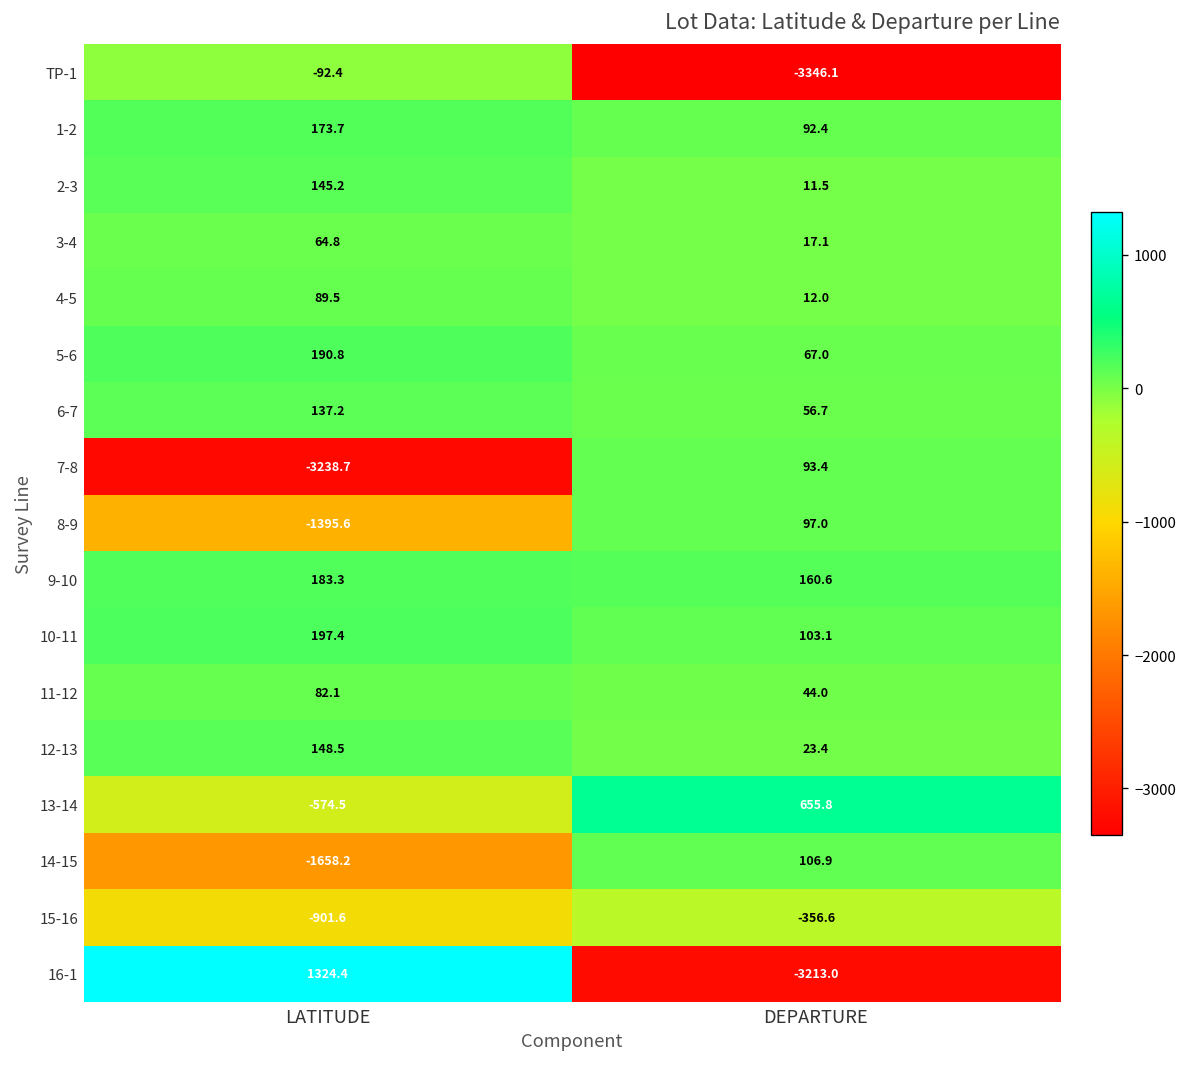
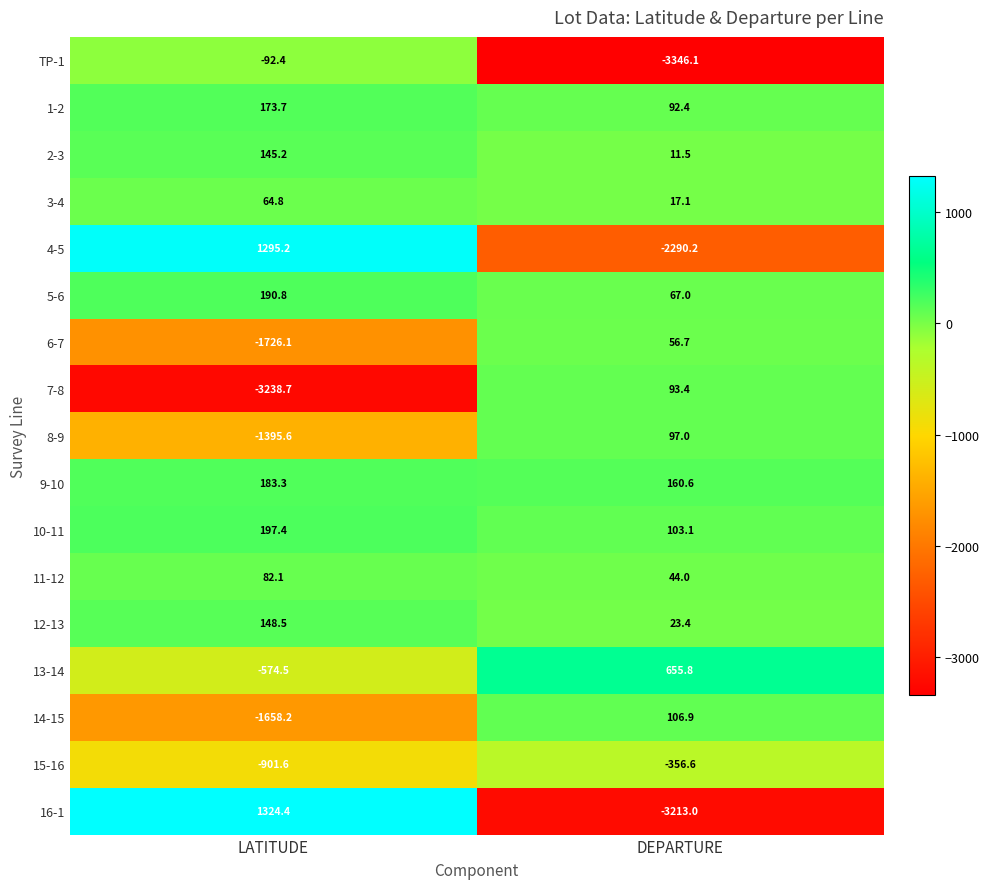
  {
    "TP-1": {
      "LATITUDE": -92.4,
      "DEPARTURE": -3346.1
    },
    "1-2": {
      "LATITUDE": 173.7,
      "DEPARTURE": 92.4
    },
    "2-3": {
      "LATITUDE": 145.2,
      "DEPARTURE": 11.5
    },
    "3-4": {
      "LATITUDE": 64.8,
      "DEPARTURE": 17.1
    },
    "4-5": {
-     "LATITUDE": 89.5,
-     "DEPARTURE": 12.0
+     "LATITUDE": 1295.2,
+     "DEPARTURE": -2290.2
    },
    "5-6": {
      "LATITUDE": 190.8,
      "DEPARTURE": 67.0
    },
    "6-7": {
-     "LATITUDE": 137.2,
+     "LATITUDE": -1726.1,
      "DEPARTURE": 56.7
    },
    "7-8": {
      "LATITUDE": -3238.7,
      "DEPARTURE": 93.4
    },
    "8-9": {
      "LATITUDE": -1395.6,
      "DEPARTURE": 97.0
    },
    "9-10": {
      "LATITUDE": 183.3,
      "DEPARTURE": 160.6
    },
    "10-11": {
      "LATITUDE": 197.4,
      "DEPARTURE": 103.1
    },
    "11-12": {
      "LATITUDE": 82.1,
      "DEPARTURE": 44.0
    },
    "12-13": {
      "LATITUDE": 148.5,
      "DEPARTURE": 23.4
    },
    "13-14": {
      "LATITUDE": -574.5,
      "DEPARTURE": 655.8
    },
    "14-15": {
      "LATITUDE": -1658.2,
      "DEPARTURE": 106.9
    },
    "15-16": {
      "LATITUDE": -901.6,
      "DEPARTURE": -356.6
    },
    "16-1": {
      "LATITUDE": 1324.4,
      "DEPARTURE": -3213.0
    }
  }
